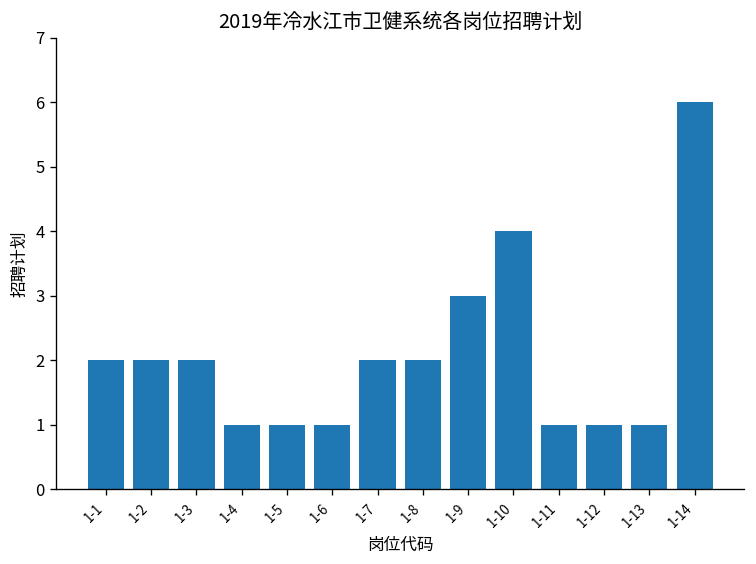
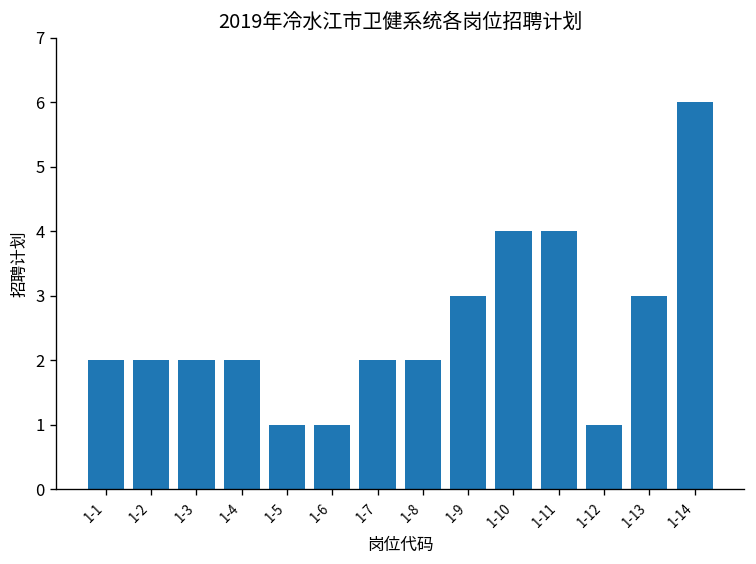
  {
    "1-1": 2,
    "1-2": 2,
    "1-3": 2,
-   "1-4": 1,
+   "1-4": 2,
    "1-5": 1,
    "1-6": 1,
    "1-7": 2,
    "1-8": 2,
    "1-9": 3,
    "1-10": 4,
-   "1-11": 1,
+   "1-11": 4,
    "1-12": 1,
-   "1-13": 1,
+   "1-13": 3,
    "1-14": 6
  }
